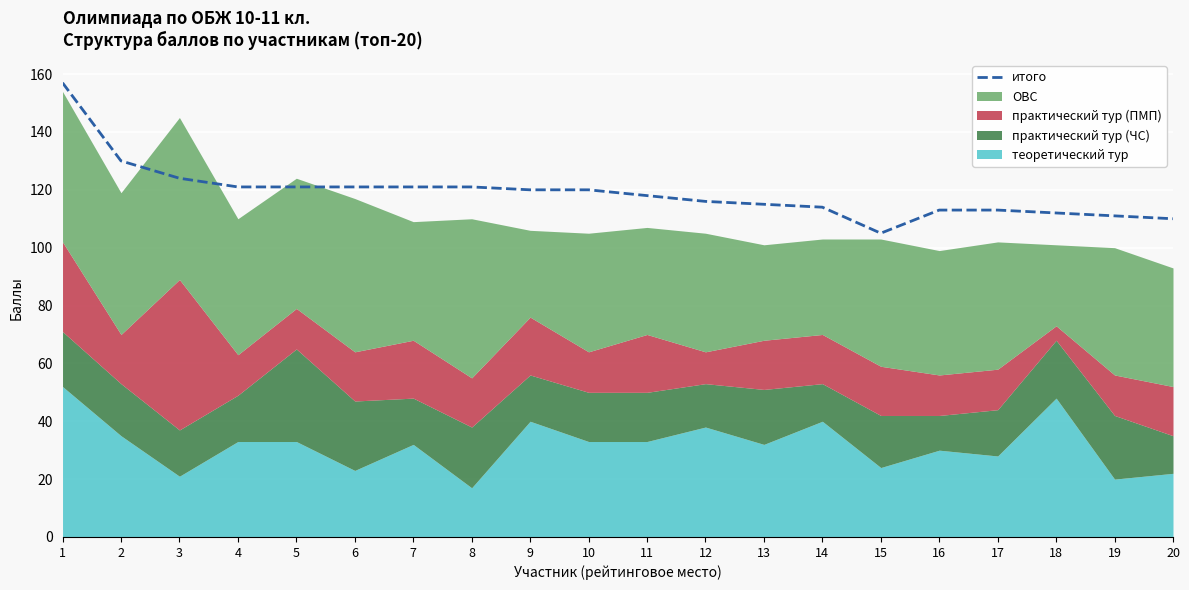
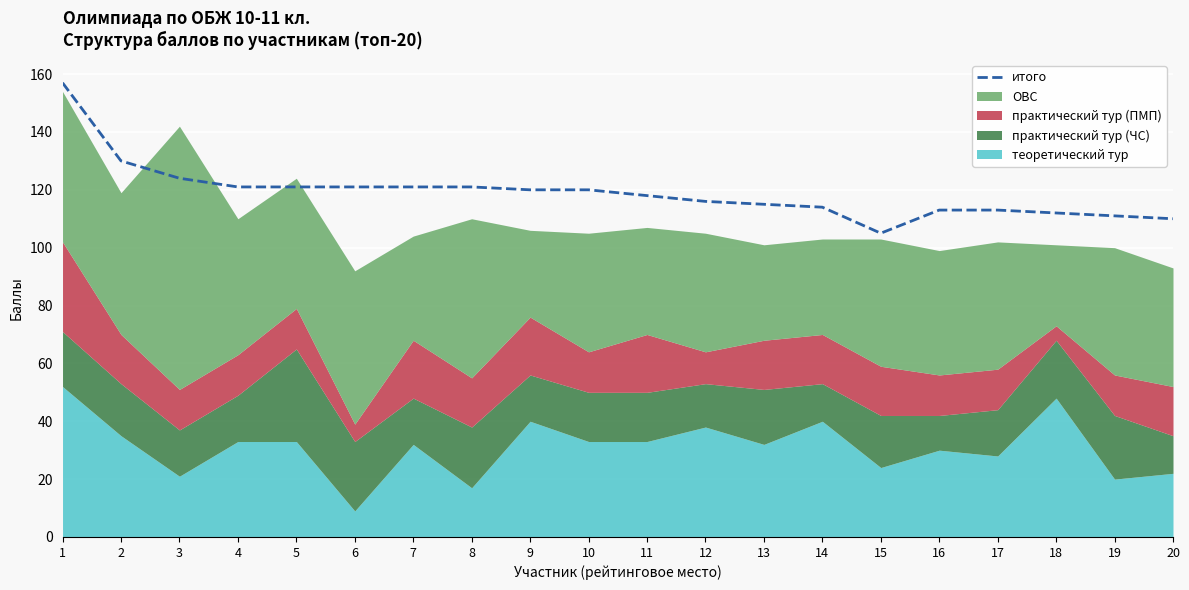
  {
    "итого": {
      "1": 157,
      "2": 130,
      "3": 124,
      "4": 121,
      "5": 121,
      "6": 121,
      "7": 121,
      "8": 121,
      "9": 120,
      "10": 120,
      "11": 118,
      "12": 116,
      "13": 115,
      "14": 114,
      "15": 105,
      "16": 113,
      "17": 113,
      "18": 112,
      "19": 111,
      "20": 110
    },
    "теоретический тур": {
      "1": 52,
      "2": 35,
      "3": 21,
      "4": 33,
      "5": 33,
-     "6": 23,
+     "6": 9,
      "7": 32,
      "8": 17,
      "9": 40,
      "10": 33,
      "11": 33,
      "12": 38,
      "13": 32,
      "14": 40,
      "15": 24,
      "16": 30,
      "17": 28,
      "18": 48,
      "19": 20,
      "20": 22
    },
    "практический тур (ЧС)": {
      "1": 19,
      "2": 18,
      "3": 16,
      "4": 16,
      "5": 32,
      "6": 24,
      "7": 16,
      "8": 21,
      "9": 16,
      "10": 17,
      "11": 17,
      "12": 15,
      "13": 19,
      "14": 13,
      "15": 18,
      "16": 12,
      "17": 16,
      "18": 20,
      "19": 22,
      "20": 13
    },
    "практический тур (ПМП)": {
      "1": 31,
      "2": 17,
-     "3": 52,
+     "3": 14,
      "4": 14,
      "5": 14,
-     "6": 17,
+     "6": 6,
      "7": 20,
      "8": 17,
      "9": 20,
      "10": 14,
      "11": 20,
      "12": 11,
      "13": 17,
      "14": 17,
      "15": 17,
      "16": 14,
      "17": 14,
      "18": 5,
      "19": 14,
      "20": 17
    },
    "ОВС": {
      "1": 52,
      "2": 49,
-     "3": 56,
+     "3": 91,
      "4": 47,
      "5": 45,
      "6": 53,
-     "7": 41,
+     "7": 36,
      "8": 55,
      "9": 30,
      "10": 41,
      "11": 37,
      "12": 41,
      "13": 33,
      "14": 33,
      "15": 44,
      "16": 43,
      "17": 44,
      "18": 28,
      "19": 44,
      "20": 41
    }
  }
